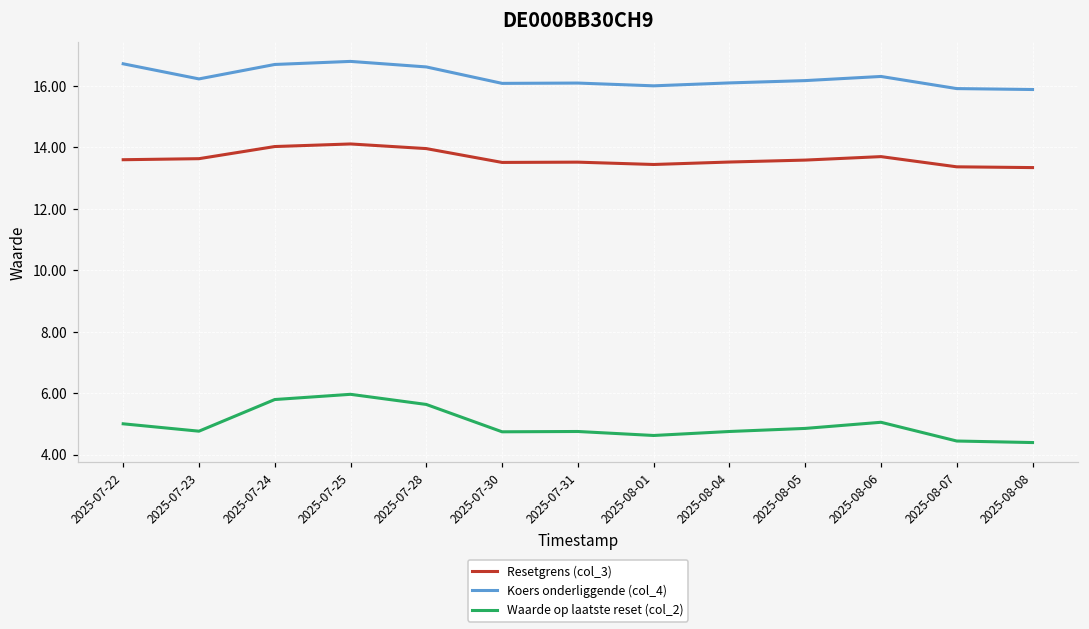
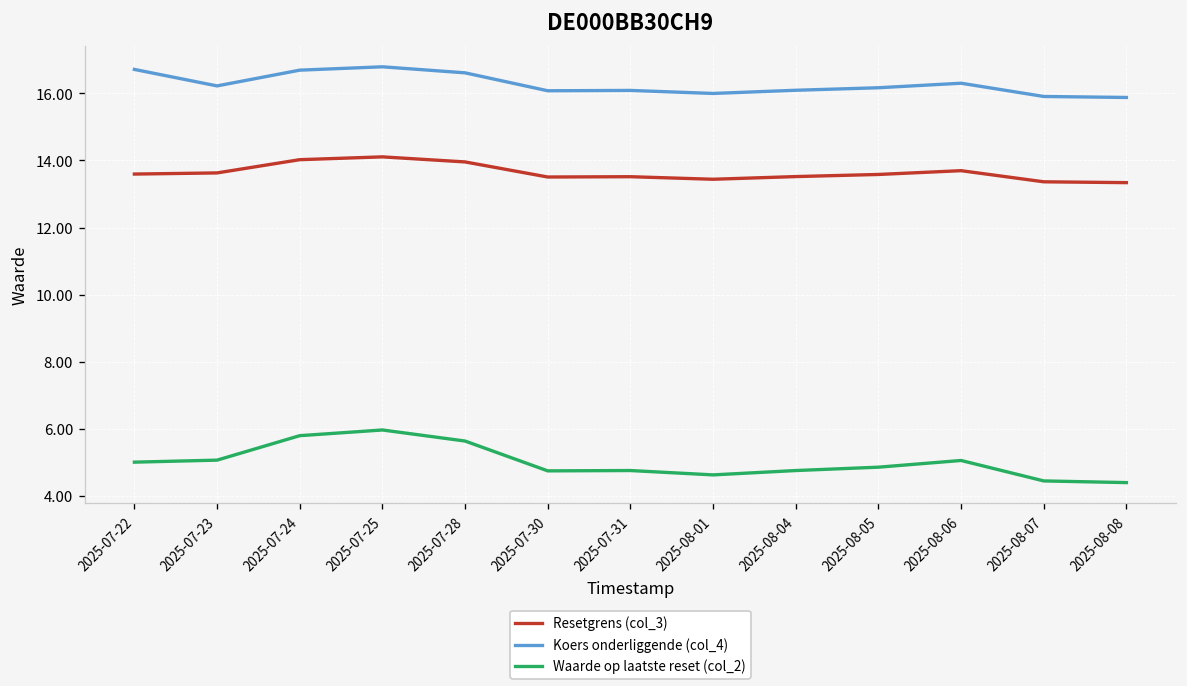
  {
    "Resetgrens (col_3)": {
      "2025-07-22": 13.6,
      "2025-07-23": 13.6,
      "2025-07-24": 14.0,
      "2025-07-25": 14.1,
      "2025-07-28": 14.0,
      "2025-07-30": 13.5,
      "2025-07-31": 13.5,
      "2025-08-01": 13.4,
      "2025-08-04": 13.5,
      "2025-08-05": 13.6,
      "2025-08-06": 13.7,
      "2025-08-07": 13.4,
      "2025-08-08": 13.3
    },
    "Koers onderliggende (col_4)": {
      "2025-07-22": 16.7,
      "2025-07-23": 16.2,
      "2025-07-24": 16.7,
      "2025-07-25": 16.8,
      "2025-07-28": 16.6,
      "2025-07-30": 16.1,
      "2025-07-31": 16.1,
      "2025-08-01": 16.0,
      "2025-08-04": 16.1,
      "2025-08-05": 16.2,
      "2025-08-06": 16.3,
      "2025-08-07": 15.9,
      "2025-08-08": 15.9
    },
    "Waarde op laatste reset (col_2)": {
      "2025-07-22": 5.0,
-     "2025-07-23": 4.8,
+     "2025-07-23": 5.1,
      "2025-07-24": 5.8,
      "2025-07-25": 6.0,
      "2025-07-28": 5.6,
      "2025-07-30": 4.7,
      "2025-07-31": 4.8,
      "2025-08-01": 4.6,
      "2025-08-04": 4.8,
      "2025-08-05": 4.9,
      "2025-08-06": 5.1,
      "2025-08-07": 4.4,
      "2025-08-08": 4.4
    }
  }
